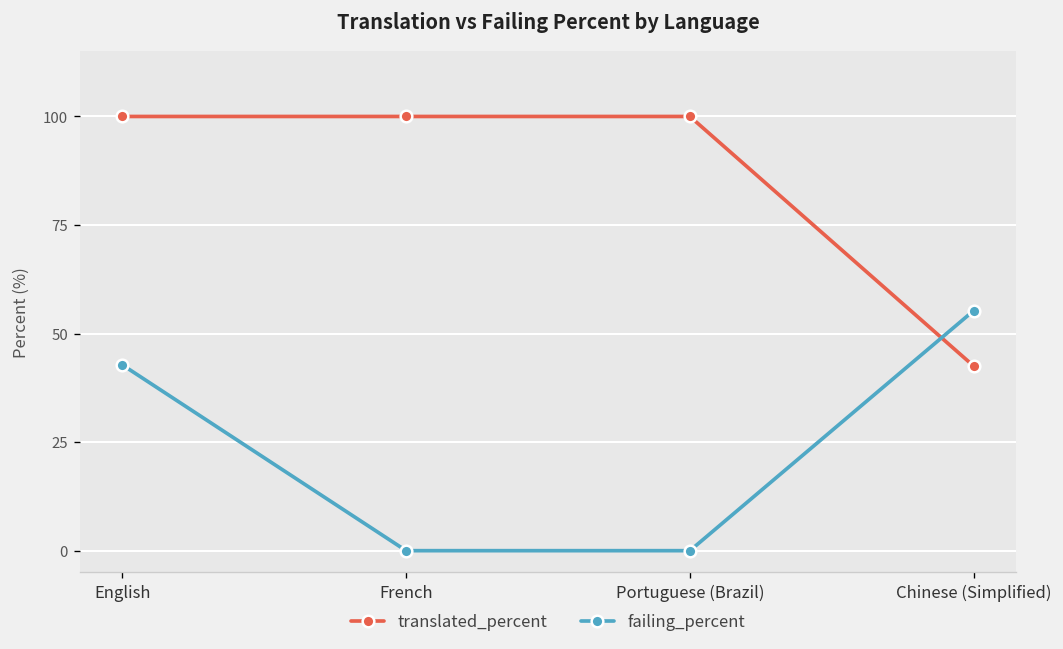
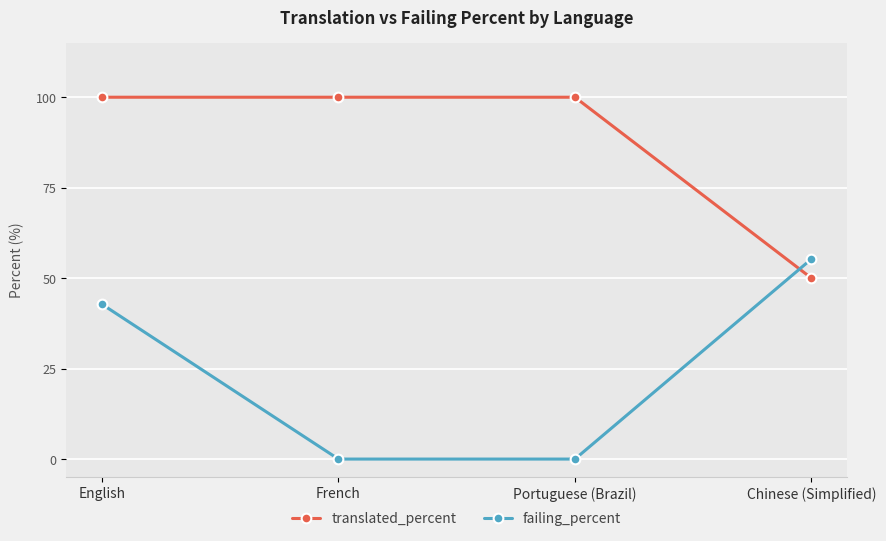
  {
    "translated_percent": {
      "English": 100,
      "French": 100,
      "Portuguese (Brazil)": 100,
-     "Chinese (Simplified)": 43
+     "Chinese (Simplified)": 50
    },
    "failing_percent": {
      "English": 43,
      "French": 0,
      "Portuguese (Brazil)": 0,
      "Chinese (Simplified)": 55
    }
  }
